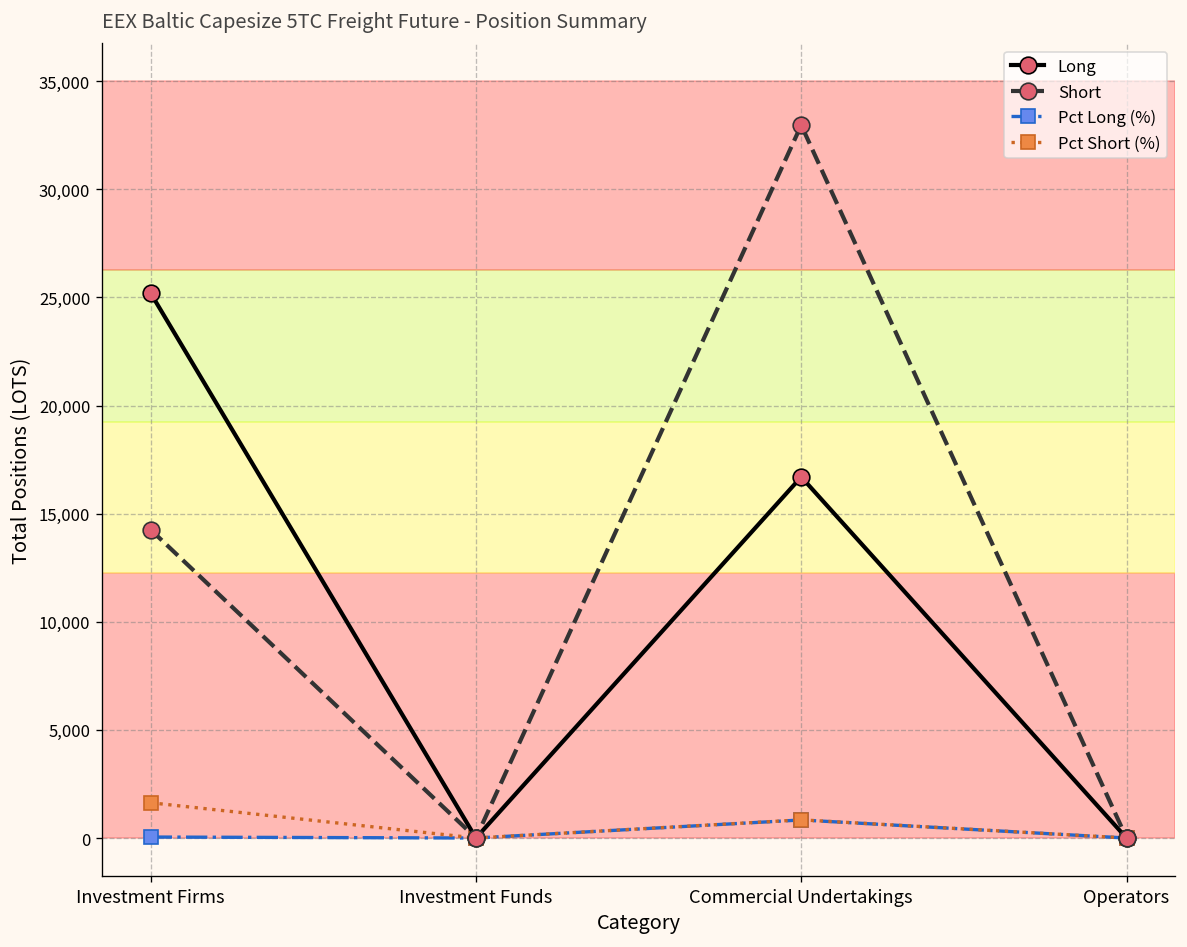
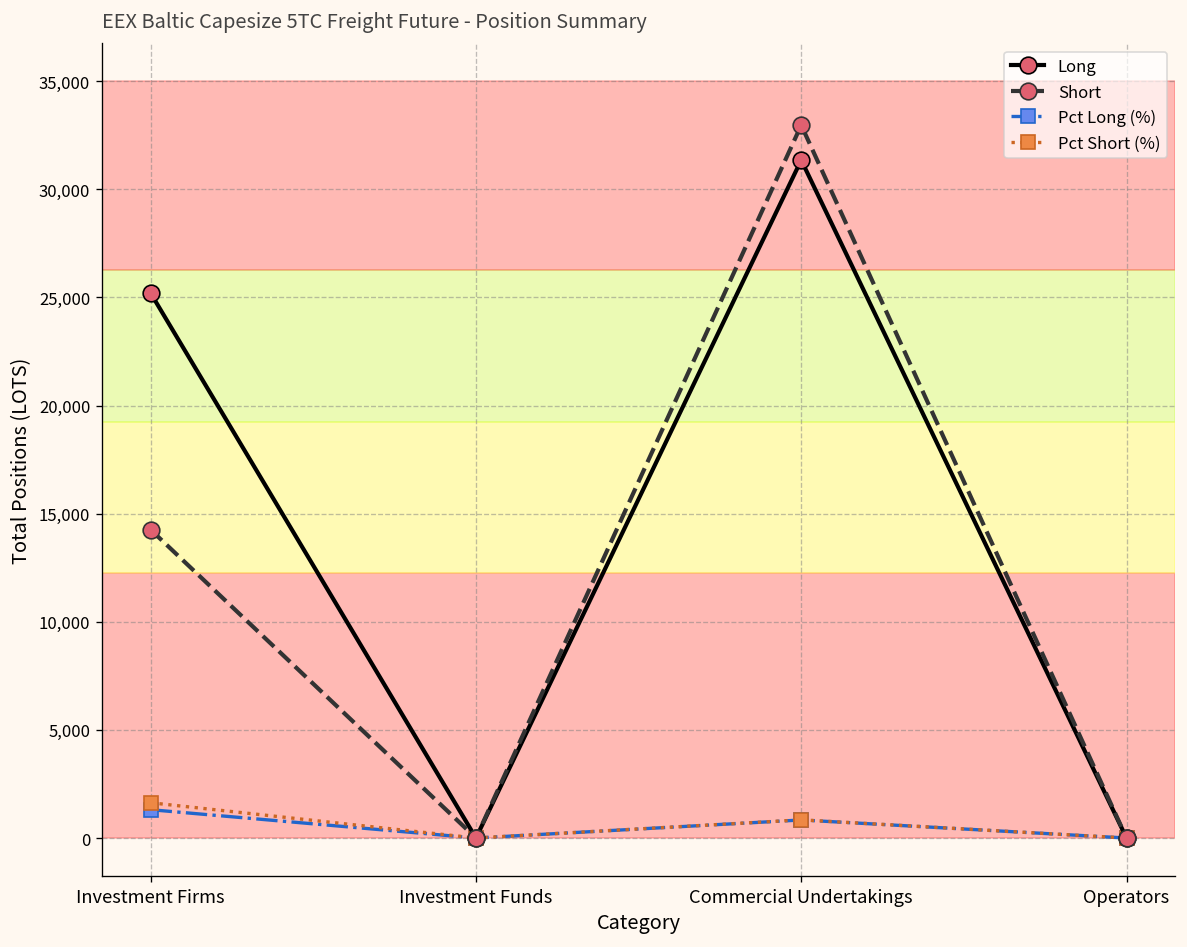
  {
    "Long": {
      "Investment Firms": "25,200",
-     "Commercial Undertakings": "16,700"
+     "Commercial Undertakings": "31,300"
    },
    "Short": {
      "Investment Firms": "14,300",
      "Commercial Undertakings": "33,000"
    },
    "Pct Long (%)": {
-     "Investment Firms": "0"
+     "Investment Firms": "1,300"
    },
    "Pct Short (%)": {
      "Investment Firms": "1,600"
    }
  }
